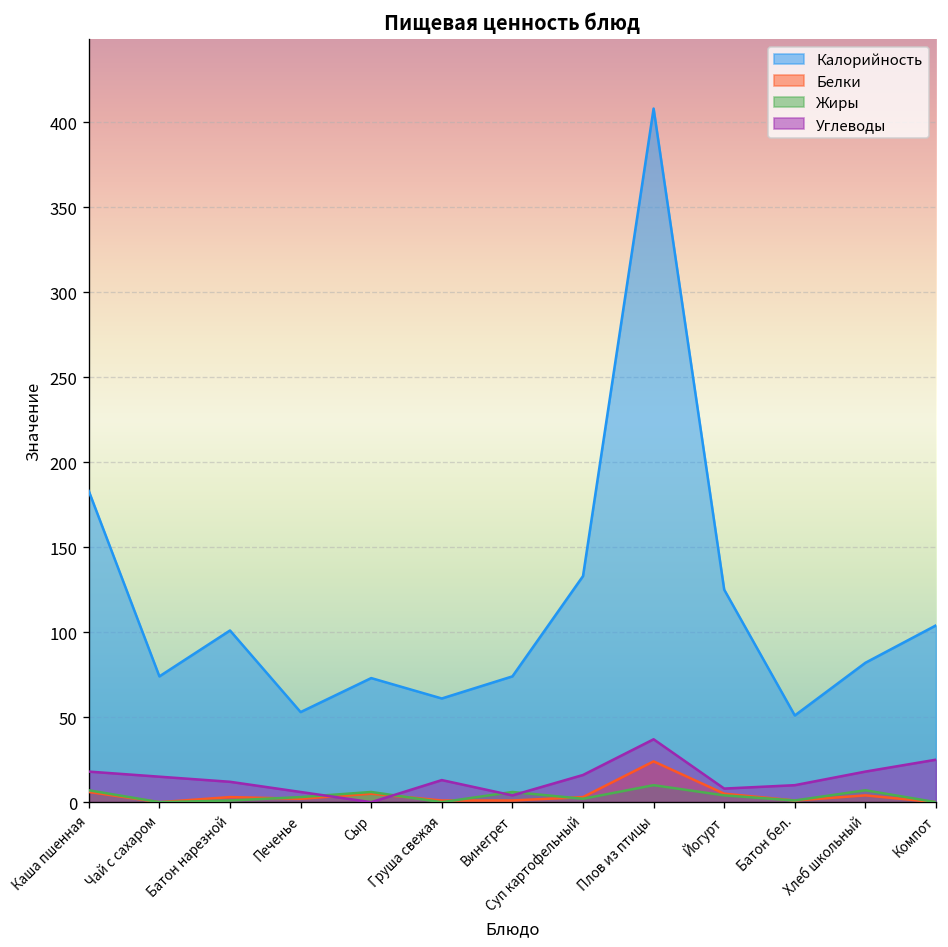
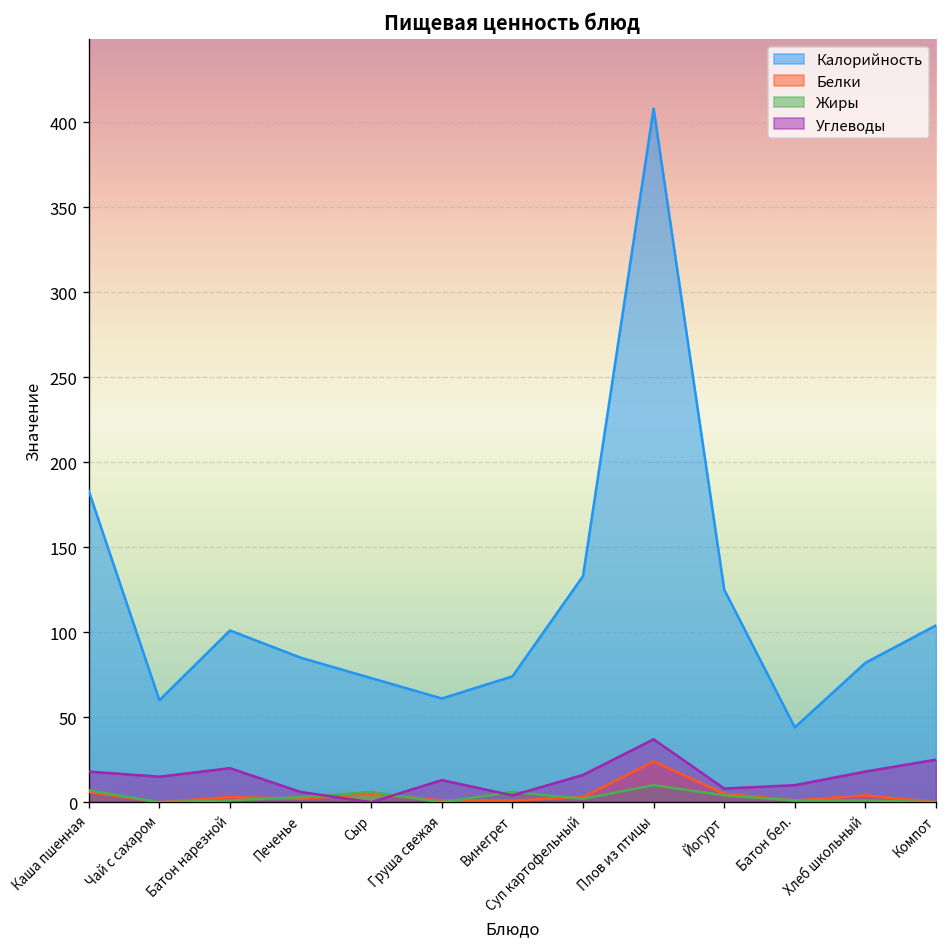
  {
    "Калорийность": {
      "Каша пшенная": 183,
-     "Чай с сахаром": 74,
+     "Чай с сахаром": 60,
      "Батон нарезной": 101,
-     "Печенье": 53,
+     "Печенье": 85,
      "Сыр": 73,
      "Груша свежая": 61,
      "Винегрет": 74,
      "Суп картофельный": 133,
      "Плов из птицы": 408,
      "Йогурт": 125,
-     "Батон бел.": 51,
+     "Батон бел.": 44,
      "Хлеб школьный": 82,
      "Компот": 104
    },
    "Белки": {
      "Батон нарезной": 3,
      "Винегрет": 1,
      "Плов из птицы": 24,
      "Хлеб школьный": 4
    },
    "Жиры": {
      "Батон нарезной": 1,
      "Винегрет": 6,
      "Плов из птицы": 10,
-     "Хлеб школьный": 7
+     "Хлеб школьный": 1
    },
    "Углеводы": {
      "Каша пшенная": 18,
      "Чай с сахаром": 15,
-     "Батон нарезной": 12,
+     "Батон нарезной": 20,
      "Печенье": 6,
      "Сыр": 0,
      "Груша свежая": 13,
      "Винегрет": 4,
      "Суп картофельный": 16,
      "Плов из птицы": 37,
      "Йогурт": 8,
      "Батон бел.": 10,
      "Хлеб школьный": 18,
      "Компот": 25
    }
  }
